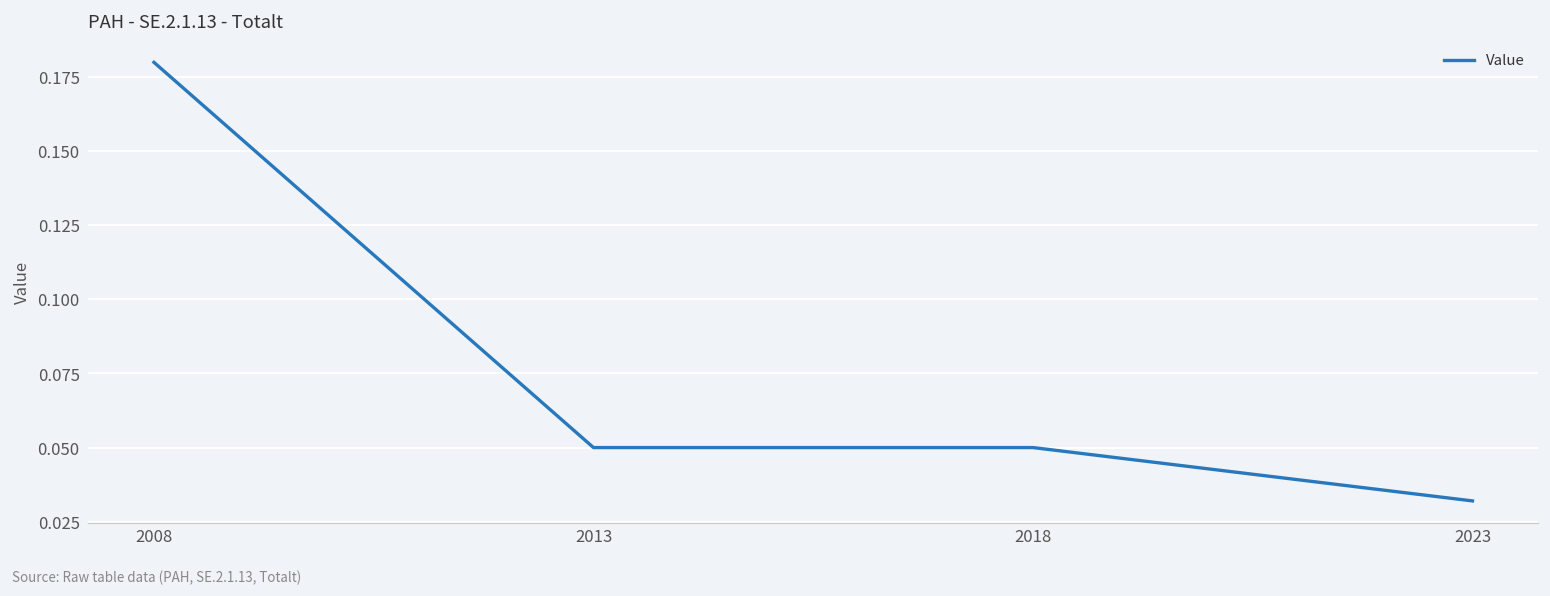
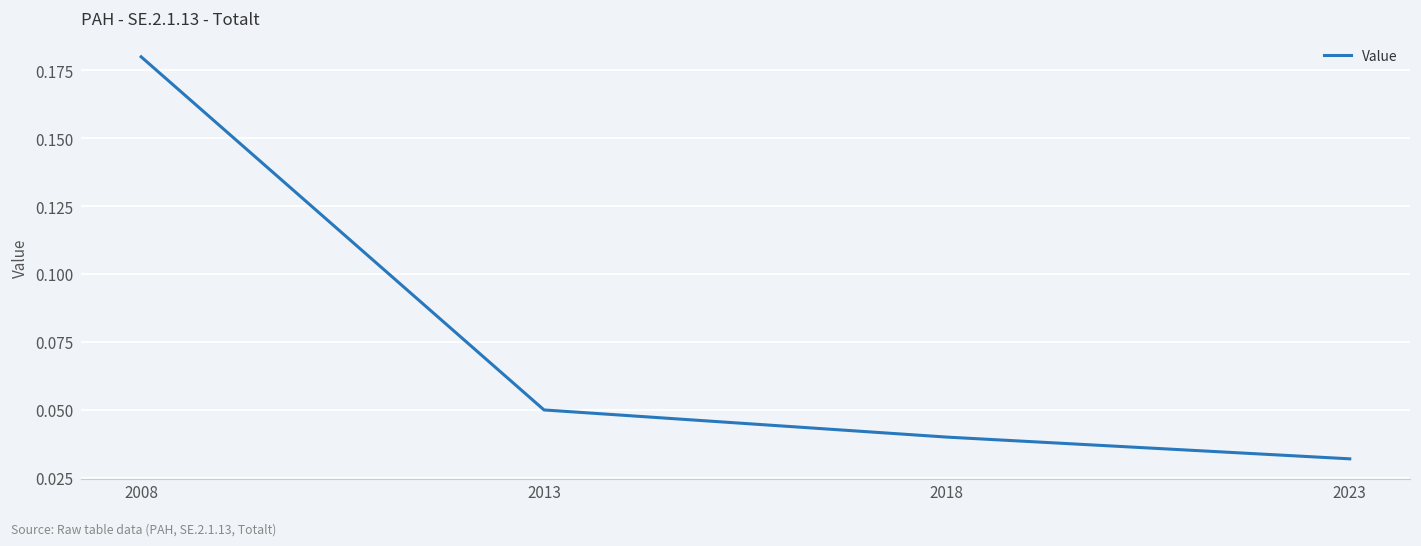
  {
    "2008": 0.18,
    "2013": 0.05,
-   "2018": 0.05,
+   "2018": 0.04,
    "2023": 0.032
  }
